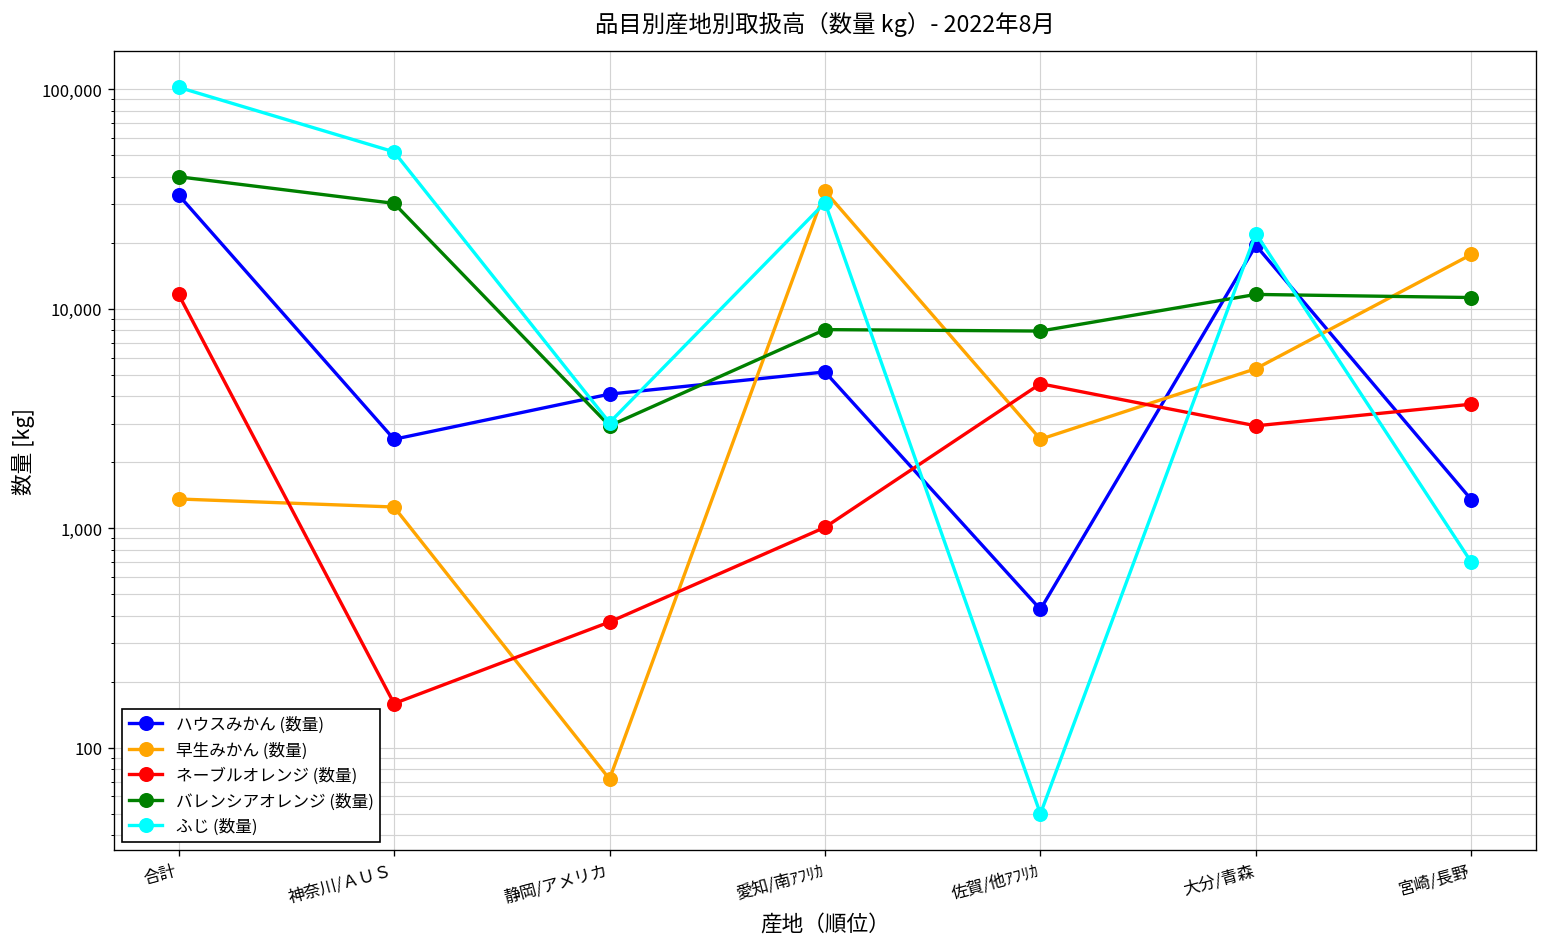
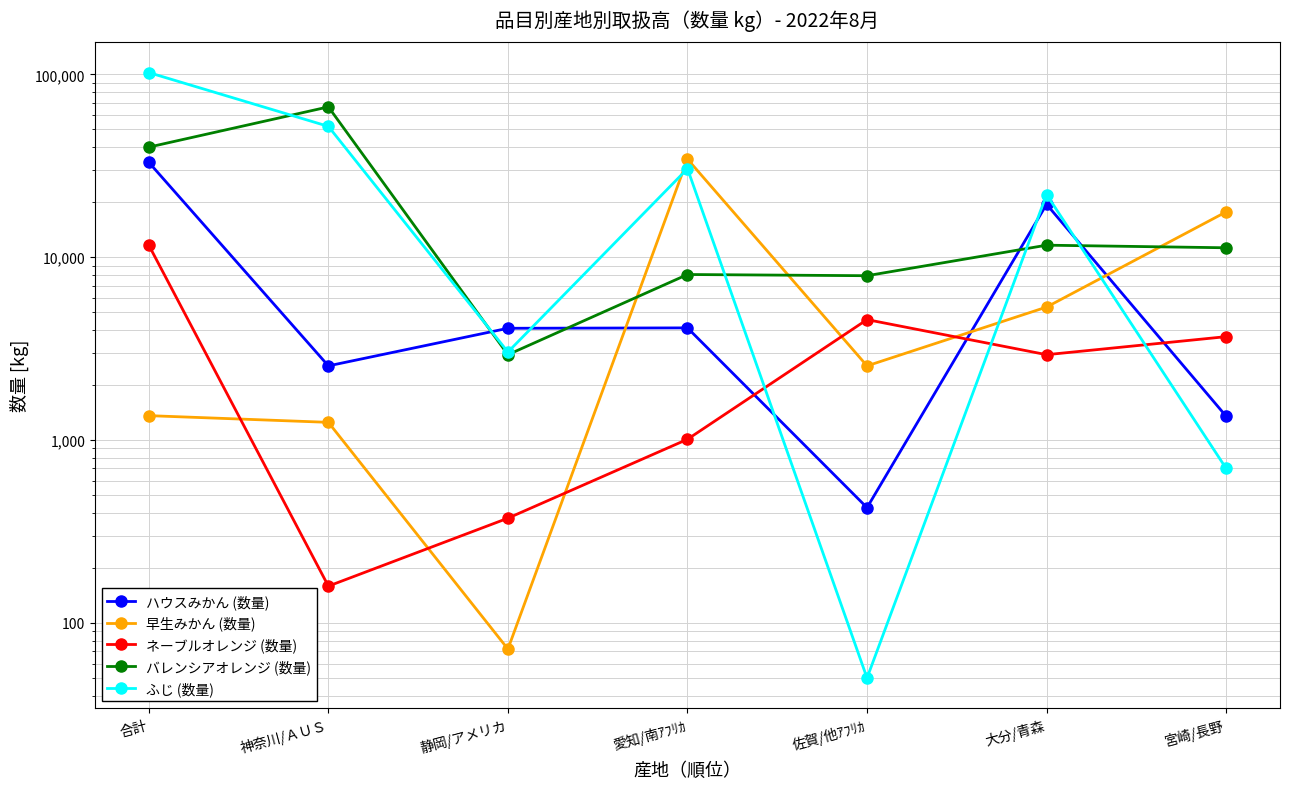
  {
    "ハウスみかん (数量)": {
      "合計": "33,000",
      "神奈川/ＡＵＳ": "2,500",
      "静岡/アメリカ": "4,100",
-     "愛知/南ｱﾌﾘｶ": "5,200",
+     "愛知/南ｱﾌﾘｶ": "4,100",
      "佐賀/他ｱﾌﾘｶ": "430",
      "大分/青森": "19,000",
      "宮崎/長野": "1,400"
    },
    "早生みかん (数量)": {
      "合計": "1,400",
      "神奈川/ＡＵＳ": "1,300",
      "静岡/アメリカ": "72",
      "愛知/南ｱﾌﾘｶ": "34,000",
      "佐賀/他ｱﾌﾘｶ": "2,500",
      "大分/青森": "5,300",
      "宮崎/長野": "18,000"
    },
    "ネーブルオレンジ (数量)": {
      "合計": "12,000",
      "神奈川/ＡＵＳ": "160",
      "静岡/アメリカ": "370",
      "愛知/南ｱﾌﾘｶ": "1,000",
      "佐賀/他ｱﾌﾘｶ": "4,600",
      "大分/青森": "2,900",
      "宮崎/長野": "3,700"
    },
    "バレンシアオレンジ (数量)": {
      "合計": "40,000",
-     "神奈川/ＡＵＳ": "30,000",
+     "神奈川/ＡＵＳ": "66,000",
      "静岡/アメリカ": "2,900",
      "愛知/南ｱﾌﾘｶ": "8,000",
      "佐賀/他ｱﾌﾘｶ": "7,900",
      "大分/青森": "12,000",
      "宮崎/長野": "11,000"
    },
    "ふじ (数量)": {
      "合計": "100,000",
      "神奈川/ＡＵＳ": "52,000",
      "静岡/アメリカ": "3,000",
      "愛知/南ｱﾌﾘｶ": "30,000",
      "佐賀/他ｱﾌﾘｶ": "50",
      "大分/青森": "22,000",
      "宮崎/長野": "700"
    }
  }
